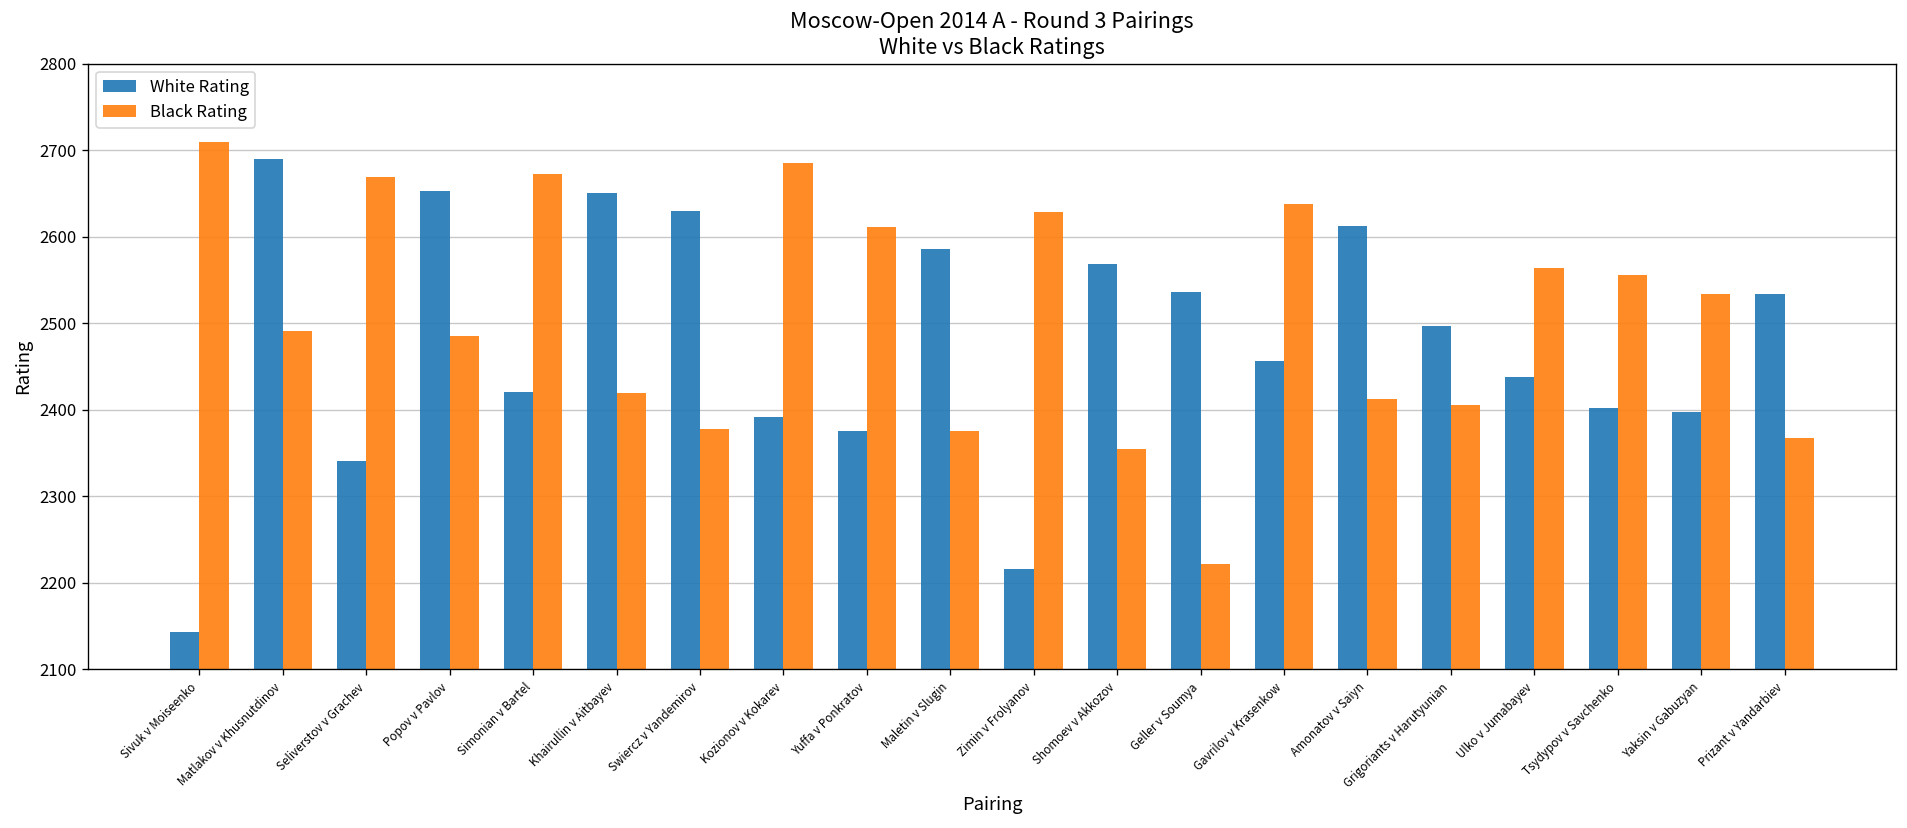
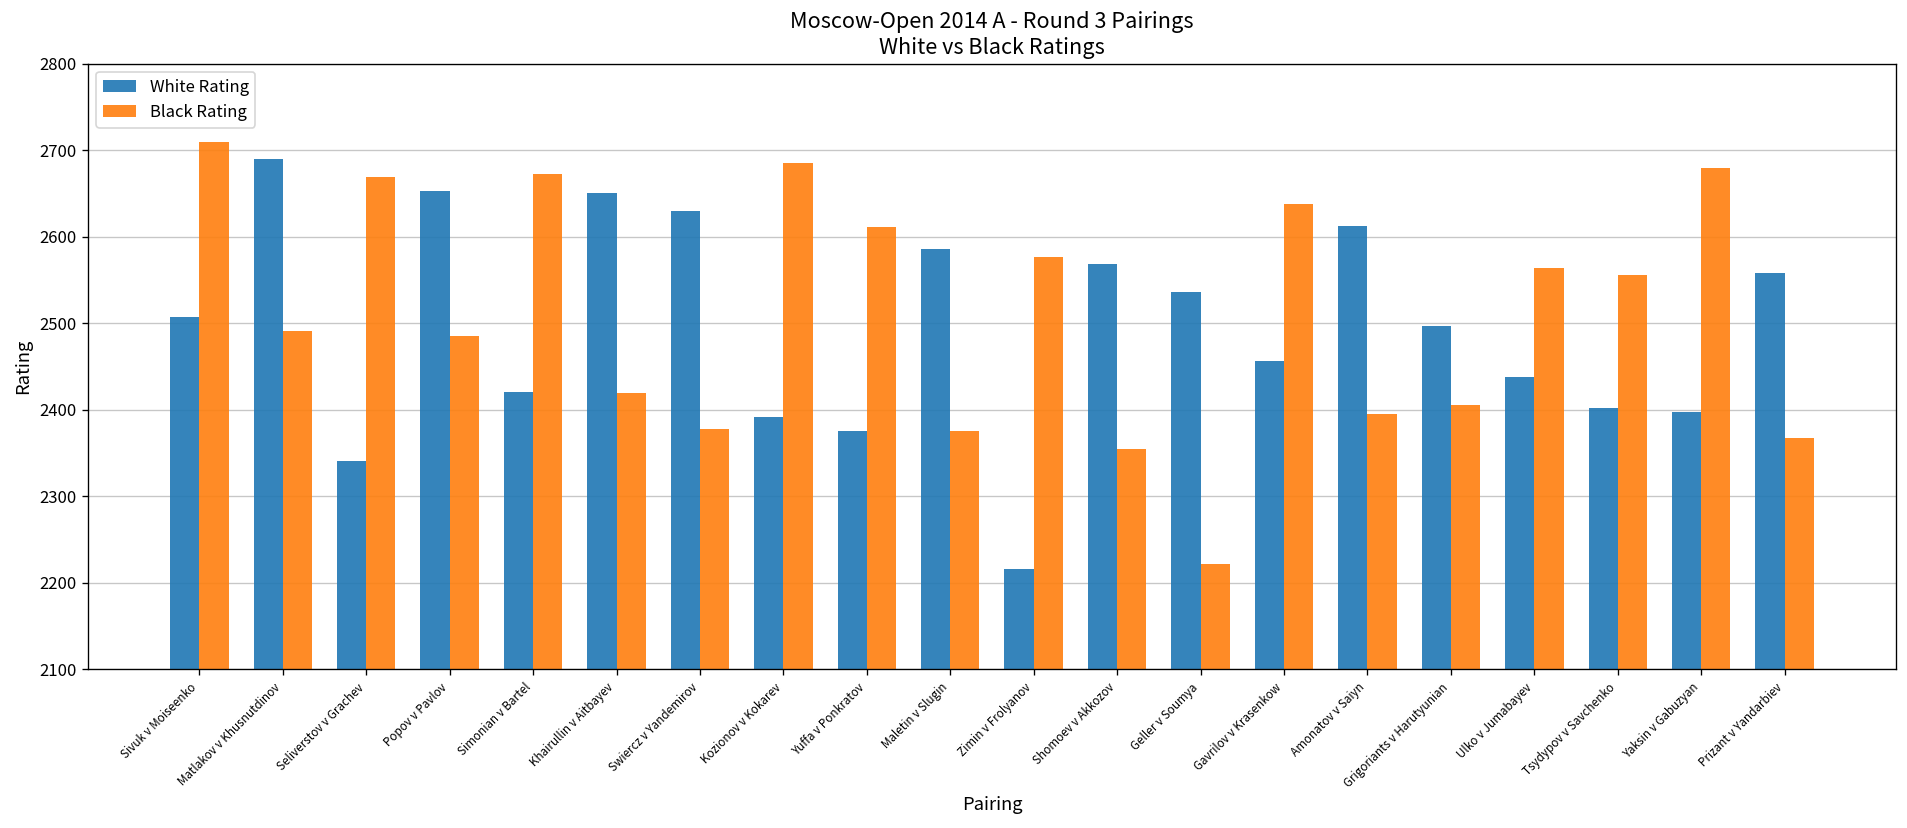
  {
    "White Rating": {
-     "Sivuk v Moiseenko": 2140,
+     "Sivuk v Moiseenko": 2510,
      "Matlakov v Khusnutdinov": 2690,
      "Seliverstov v Grachev": 2340,
      "Popov v Pavlov": 2650,
      "Simonian v Bartel": 2420,
      "Khairullin v Aitbayev": 2650,
      "Swiercz v Yandemirov": 2630,
      "Kozionov v Kokarev": 2390,
      "Yuffa v Ponkratov": 2380,
      "Maletin v Slugin": 2590,
      "Zimin v Frolyanov": 2220,
      "Shomoev v Akkozov": 2570,
      "Geller v Soumya": 2540,
      "Gavrilov v Krasenkow": 2460,
      "Amonatov v Saiyn": 2610,
      "Grigoriants v Harutyunian": 2500,
      "Ulko v Jumabayev": 2440,
      "Tsydypov v Savchenko": 2400,
      "Yaksin v Gabuzyan": 2400,
-     "Prizant v Yandarbiev": 2530
+     "Prizant v Yandarbiev": 2560
    },
    "Black Rating": {
      "Sivuk v Moiseenko": 2710,
      "Matlakov v Khusnutdinov": 2490,
      "Seliverstov v Grachev": 2670,
      "Popov v Pavlov": 2490,
      "Simonian v Bartel": 2670,
      "Khairullin v Aitbayev": 2420,
      "Swiercz v Yandemirov": 2380,
      "Kozionov v Kokarev": 2690,
      "Yuffa v Ponkratov": 2610,
      "Maletin v Slugin": 2380,
-     "Zimin v Frolyanov": 2630,
+     "Zimin v Frolyanov": 2580,
      "Shomoev v Akkozov": 2360,
      "Geller v Soumya": 2220,
      "Gavrilov v Krasenkow": 2640,
-     "Amonatov v Saiyn": 2410,
+     "Amonatov v Saiyn": 2400,
      "Grigoriants v Harutyunian": 2410,
      "Ulko v Jumabayev": 2560,
      "Tsydypov v Savchenko": 2560,
-     "Yaksin v Gabuzyan": 2530,
+     "Yaksin v Gabuzyan": 2680,
      "Prizant v Yandarbiev": 2370
    }
  }
